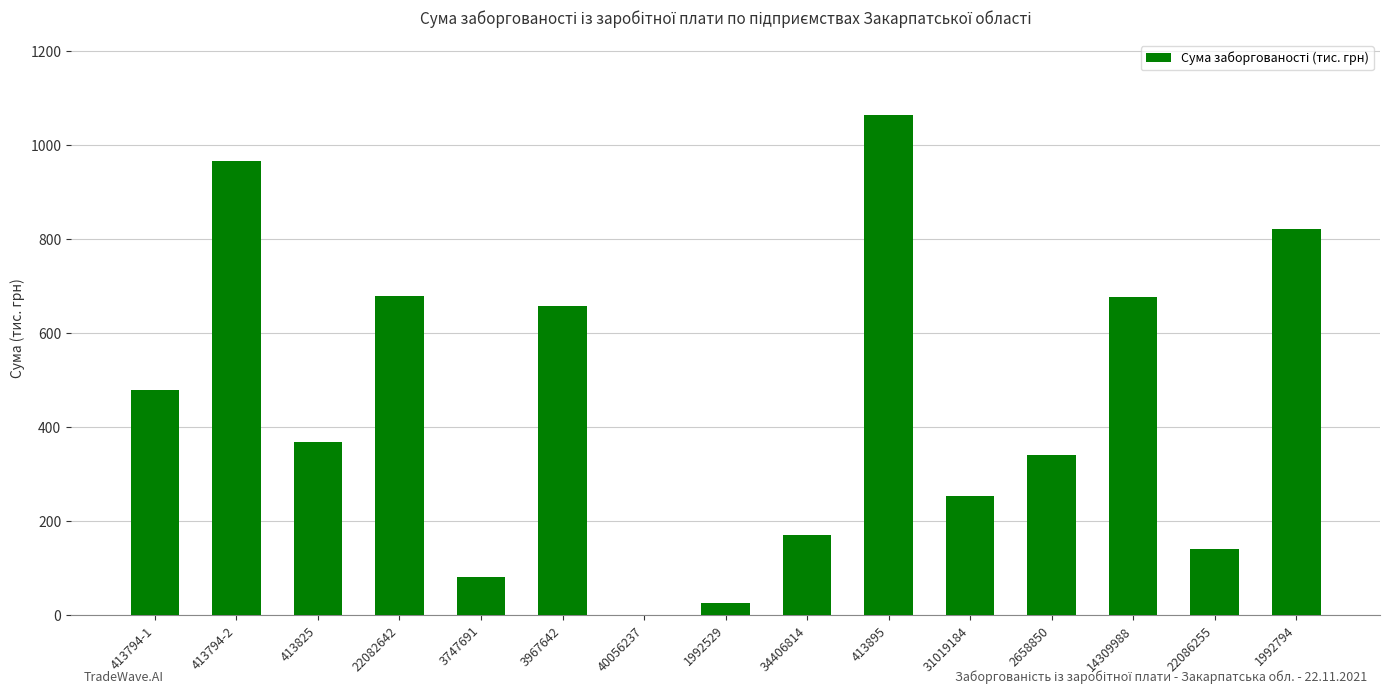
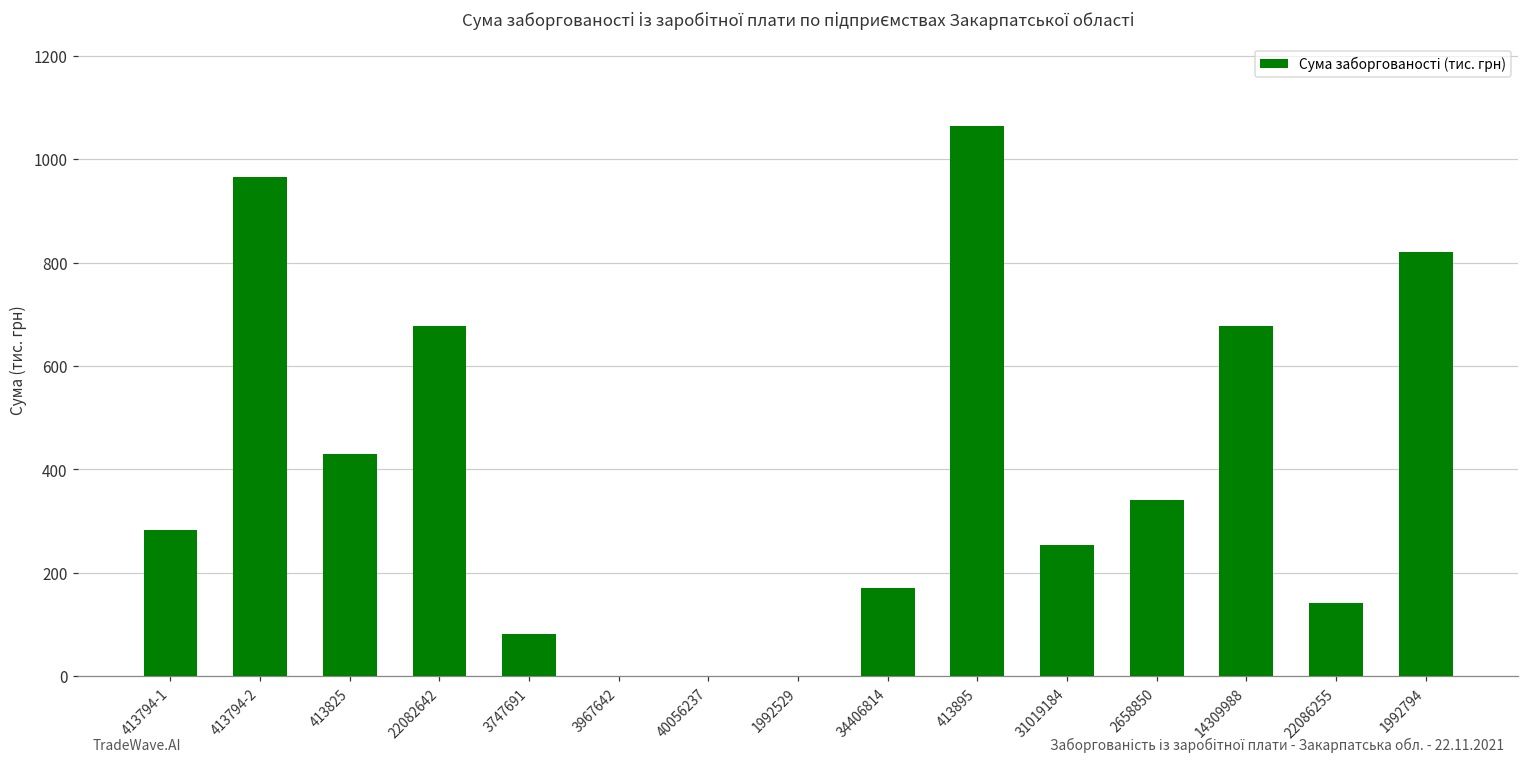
  {
-   "413794-1": 480,
+   "413794-1": 280,
    "413794-2": 970,
-   "413825": 370,
+   "413825": 430,
    "22082642": 680,
    "3747691": 80,
-   "3967642": 660,
+   "3967642": 0,
    "40056237": 0,
-   "1992529": 30,
+   "1992529": 0,
    "34406814": 170,
    "413895": 1060,
    "31019184": 250,
    "2658850": 340,
    "14309988": 680,
    "22086255": 140,
    "1992794": 820
  }
